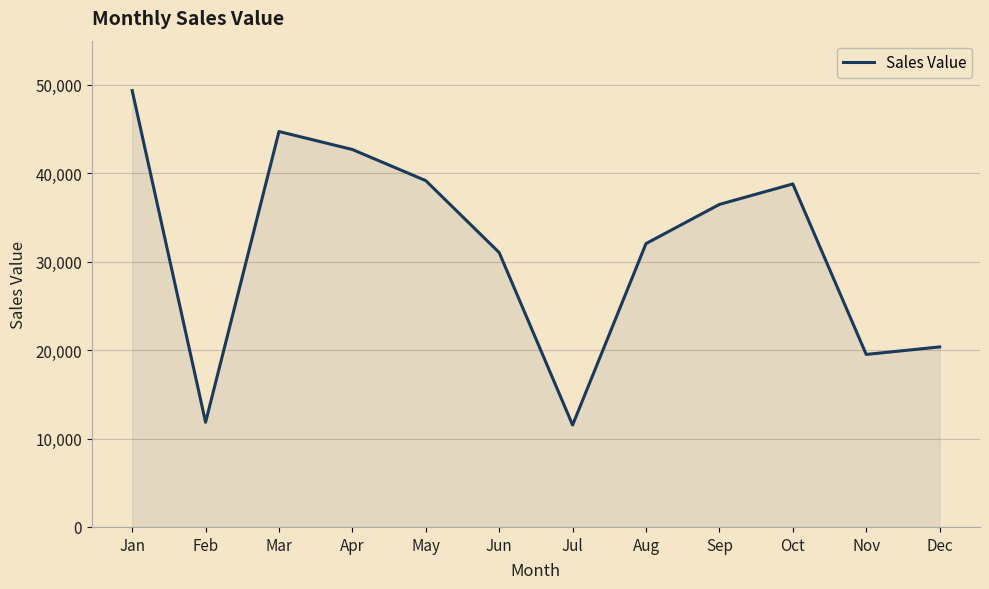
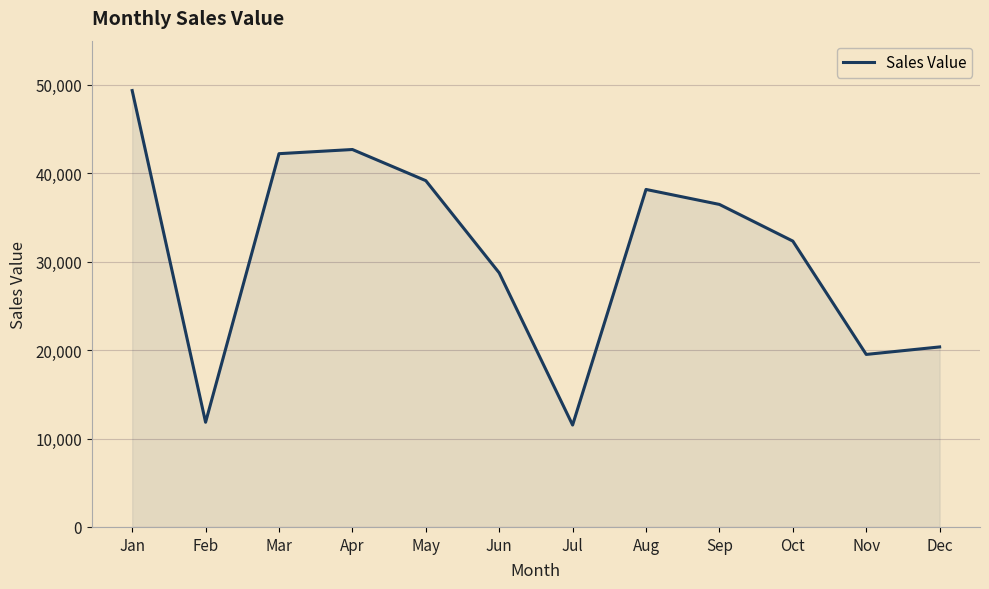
  {
    "Jan": "49,000",
    "Feb": "12,000",
-   "Mar": "45,000",
+   "Mar": "42,000",
    "Apr": "43,000",
    "May": "39,000",
-   "Jun": "31,000",
+   "Jun": "29,000",
    "Jul": "12,000",
-   "Aug": "32,000",
+   "Aug": "38,000",
    "Sep": "36,000",
-   "Oct": "39,000",
+   "Oct": "32,000",
    "Nov": "20,000",
    "Dec": "20,000"
  }
